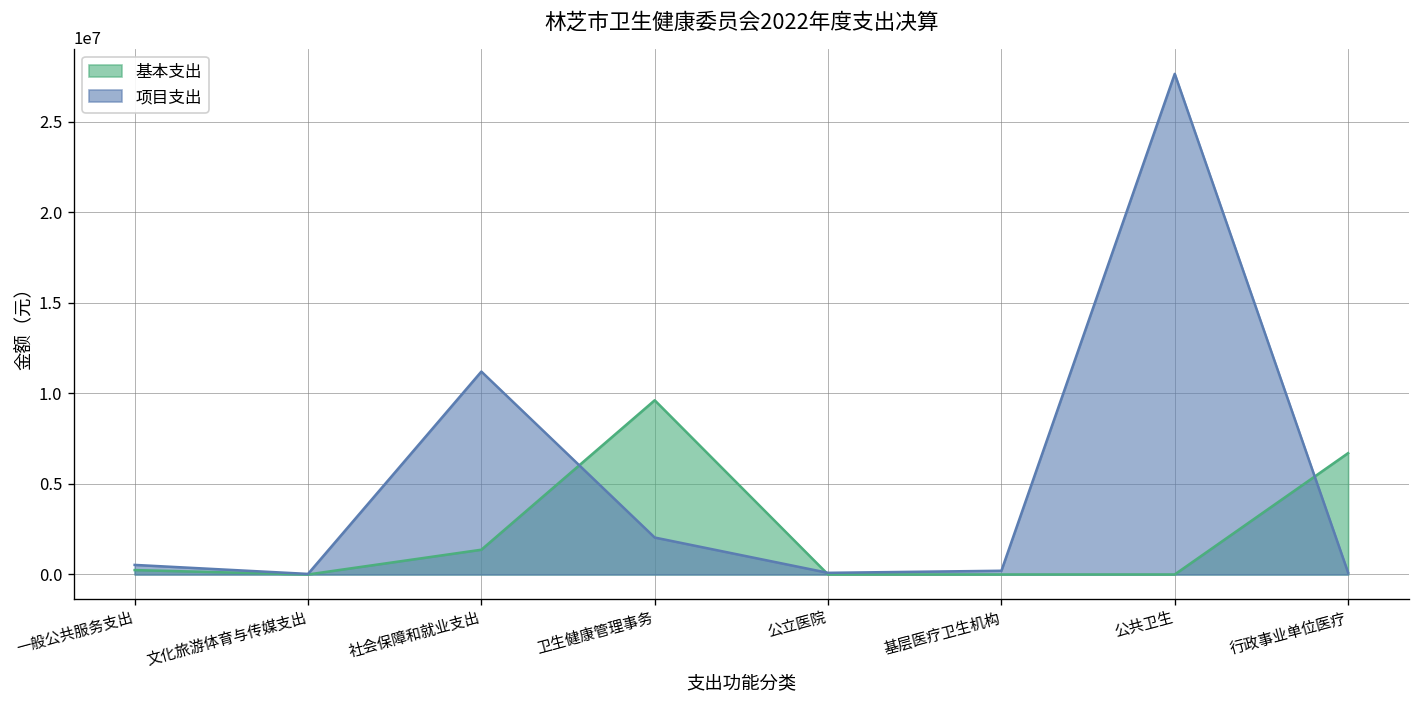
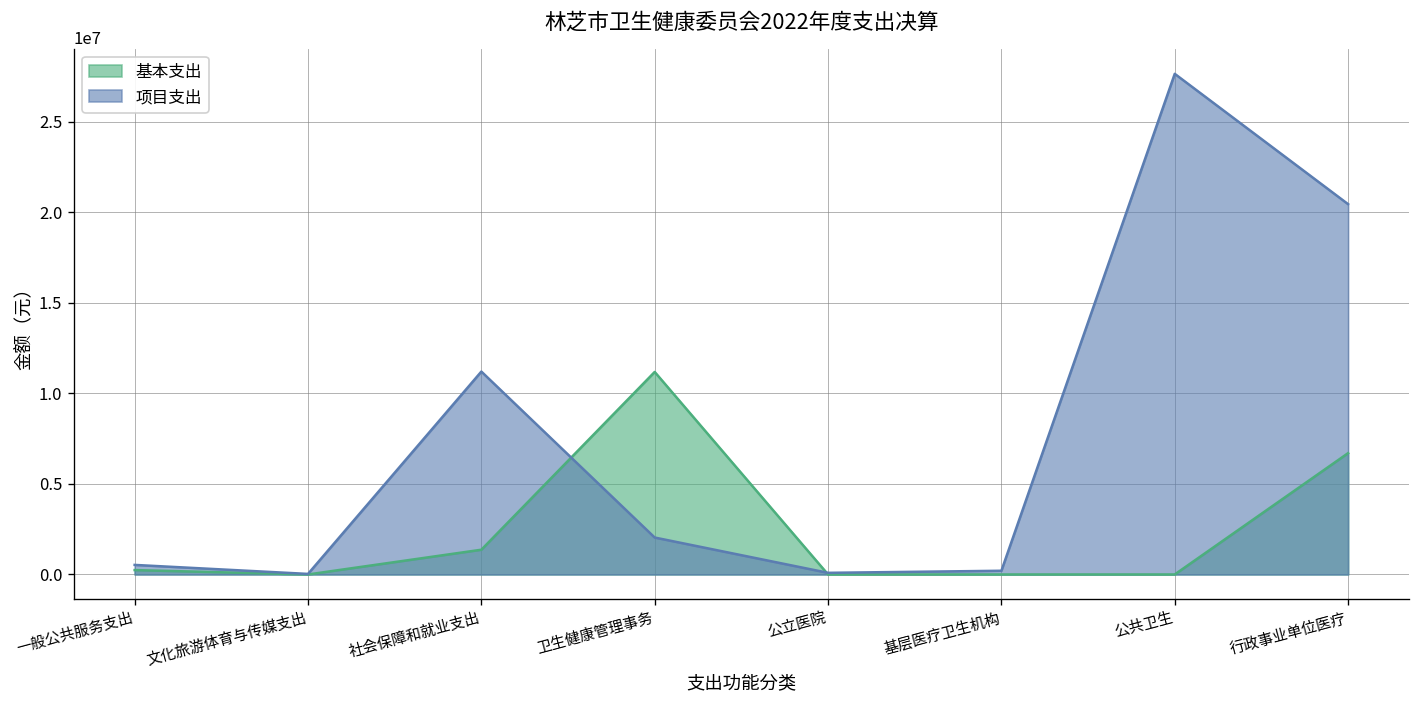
  {
    "基本支出": {
      "一般公共服务支出": 200000,
      "社会保障和就业支出": 1400000,
-     "卫生健康管理事务": 9600000,
+     "卫生健康管理事务": 11200000,
      "基层医疗卫生机构": 0,
      "公共卫生": 0,
      "行政事业单位医疗": 6700000
    },
    "项目支出": {
      "一般公共服务支出": 500000,
      "社会保障和就业支出": 11200000,
      "卫生健康管理事务": 2000000,
      "基层医疗卫生机构": 200000,
      "公共卫生": 27600000,
-     "行政事业单位医疗": 100000
+     "行政事业单位医疗": 20500000
    }
  }
